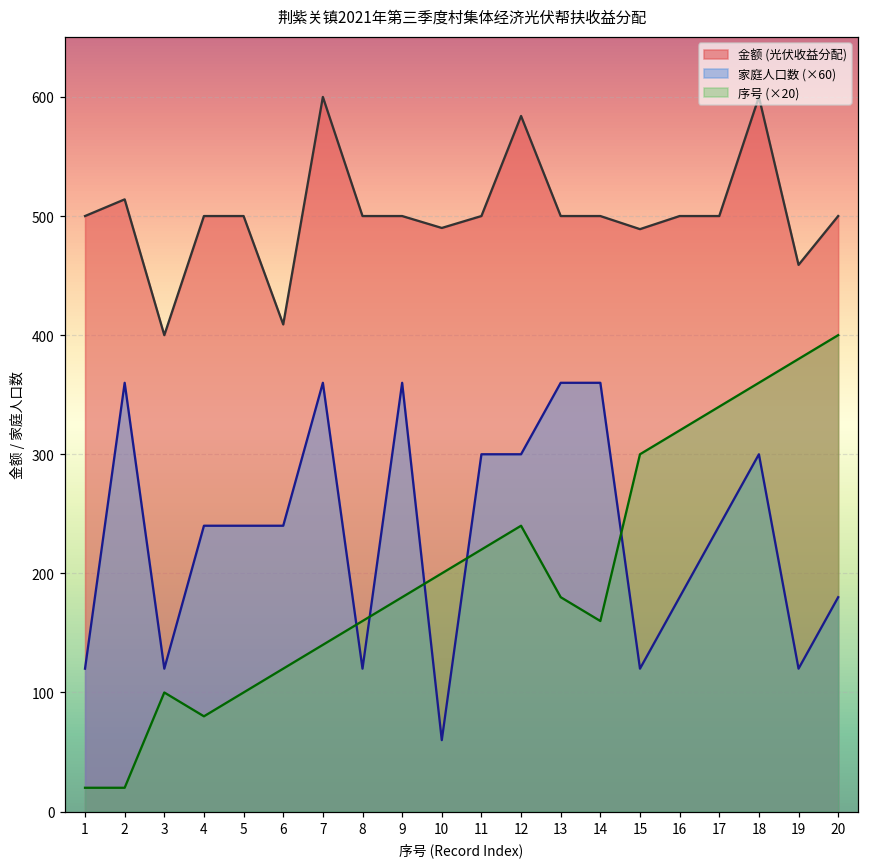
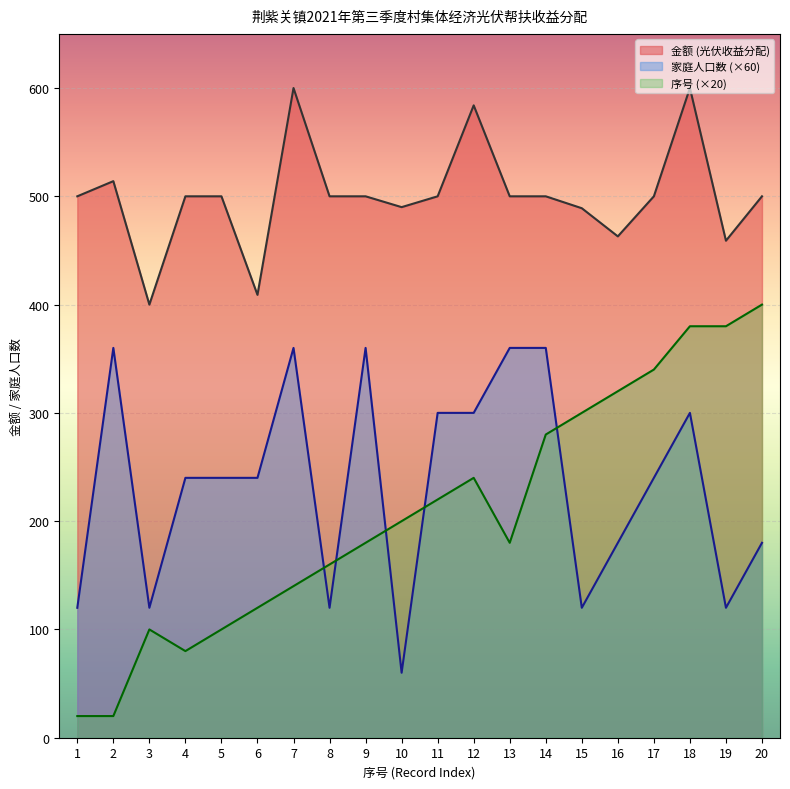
  {
    "金额 (光伏收益分配)": {
      "1": 500,
      "2": 514,
      "3": 400,
      "4": 500,
      "5": 500,
      "6": 409,
      "7": 600,
      "8": 500,
      "9": 500,
      "10": 490,
      "11": 500,
      "12": 584,
      "13": 500,
      "14": 500,
      "15": 489,
-     "16": 500,
+     "16": 463,
      "17": 500,
      "19": 459,
      "20": 500
    },
    "家庭人口数 (×60)": {
      "1": 120,
      "2": 360,
      "3": 120,
      "4": 240,
      "5": 240,
      "6": 240,
      "7": 360,
      "8": 120,
      "9": 360,
      "10": 60,
      "11": 300,
      "12": 300,
      "13": 360,
      "14": 360,
      "15": 120,
      "16": 180,
      "17": 240,
      "18": 300,
      "19": 120,
      "20": 180
    },
    "序号 (×20)": {
      "1": 20,
      "2": 20,
      "3": 100,
      "4": 80,
      "5": 100,
      "6": 120,
      "7": 140,
      "8": 160,
      "9": 180,
      "10": 200,
      "11": 220,
      "12": 240,
      "13": 180,
-     "14": 160,
+     "14": 280,
      "15": 300,
      "16": 320,
      "17": 340,
-     "18": 360,
+     "18": 380,
      "19": 380,
      "20": 400
    }
  }
